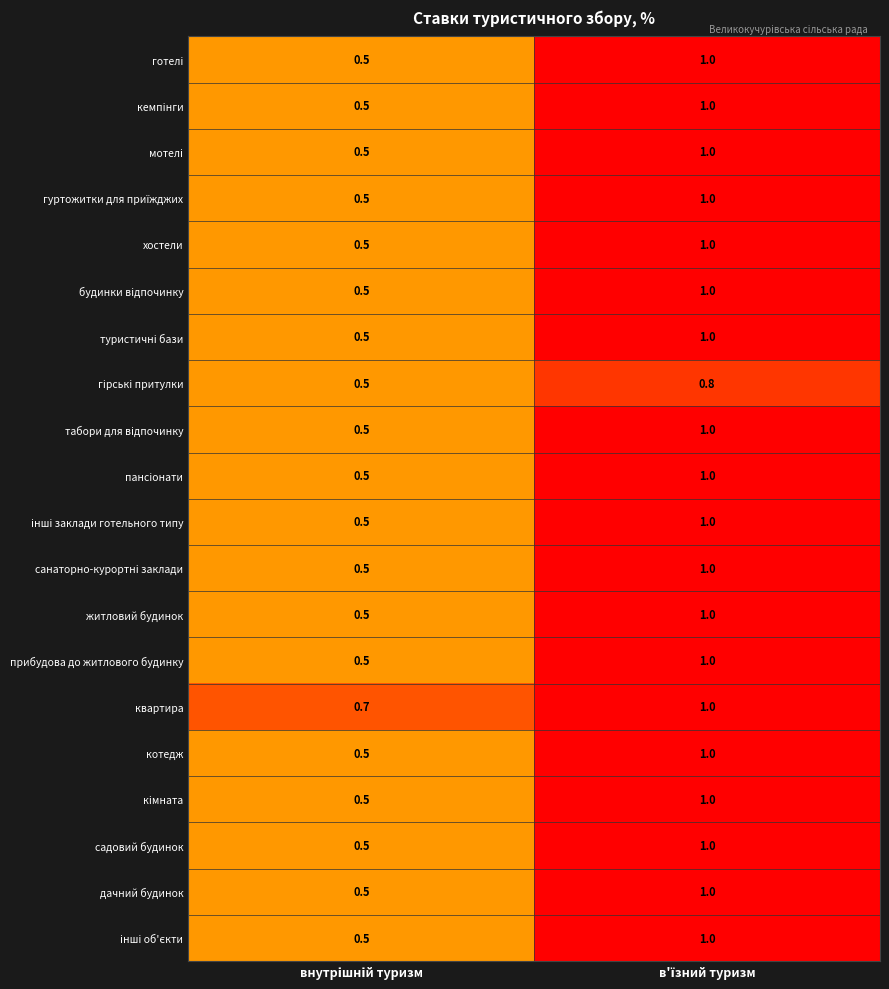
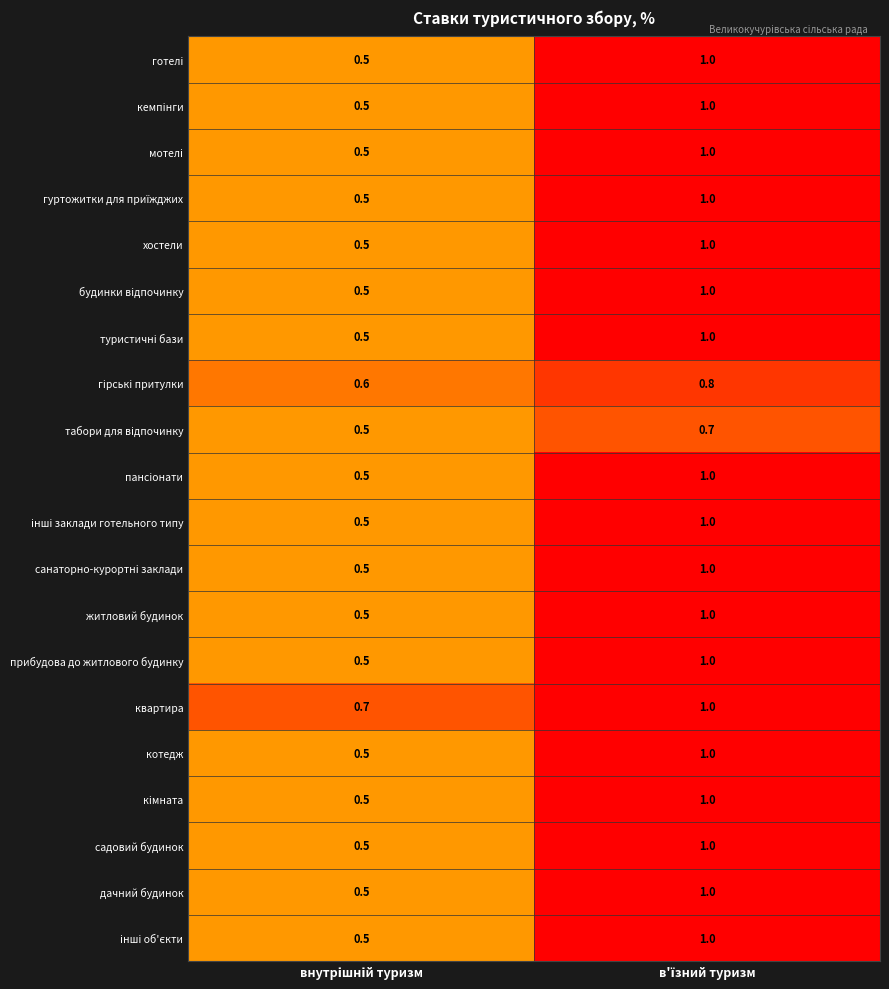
  {
    "готелі": {
      "внутрішній туризм": 0.5,
      "в'їзний туризм": 1.0
    },
    "кемпінги": {
      "внутрішній туризм": 0.5,
      "в'їзний туризм": 1.0
    },
    "мотелі": {
      "внутрішній туризм": 0.5,
      "в'їзний туризм": 1.0
    },
    "гуртожитки для приїжджих": {
      "внутрішній туризм": 0.5,
      "в'їзний туризм": 1.0
    },
    "хостели": {
      "внутрішній туризм": 0.5,
      "в'їзний туризм": 1.0
    },
    "будинки відпочинку": {
      "внутрішній туризм": 0.5,
      "в'їзний туризм": 1.0
    },
    "туристичні бази": {
      "внутрішній туризм": 0.5,
      "в'їзний туризм": 1.0
    },
    "гірські притулки": {
-     "внутрішній туризм": 0.5,
+     "внутрішній туризм": 0.6,
      "в'їзний туризм": 0.8
    },
    "табори для відпочинку": {
      "внутрішній туризм": 0.5,
-     "в'їзний туризм": 1.0
+     "в'їзний туризм": 0.7
    },
    "пансіонати": {
      "внутрішній туризм": 0.5,
      "в'їзний туризм": 1.0
    },
    "інші заклади готельного типу": {
      "внутрішній туризм": 0.5,
      "в'їзний туризм": 1.0
    },
    "санаторно-курортні заклади": {
      "внутрішній туризм": 0.5,
      "в'їзний туризм": 1.0
    },
    "житловий будинок": {
      "внутрішній туризм": 0.5,
      "в'їзний туризм": 1.0
    },
    "прибудова до житлового будинку": {
      "внутрішній туризм": 0.5,
      "в'їзний туризм": 1.0
    },
    "квартира": {
      "внутрішній туризм": 0.7,
      "в'їзний туризм": 1.0
    },
    "котедж": {
      "внутрішній туризм": 0.5,
      "в'їзний туризм": 1.0
    },
    "кімната": {
      "внутрішній туризм": 0.5,
      "в'їзний туризм": 1.0
    },
    "садовий будинок": {
      "внутрішній туризм": 0.5,
      "в'їзний туризм": 1.0
    },
    "дачний будинок": {
      "внутрішній туризм": 0.5,
      "в'їзний туризм": 1.0
    },
    "інші об'єкти": {
      "внутрішній туризм": 0.5,
      "в'їзний туризм": 1.0
    }
  }
